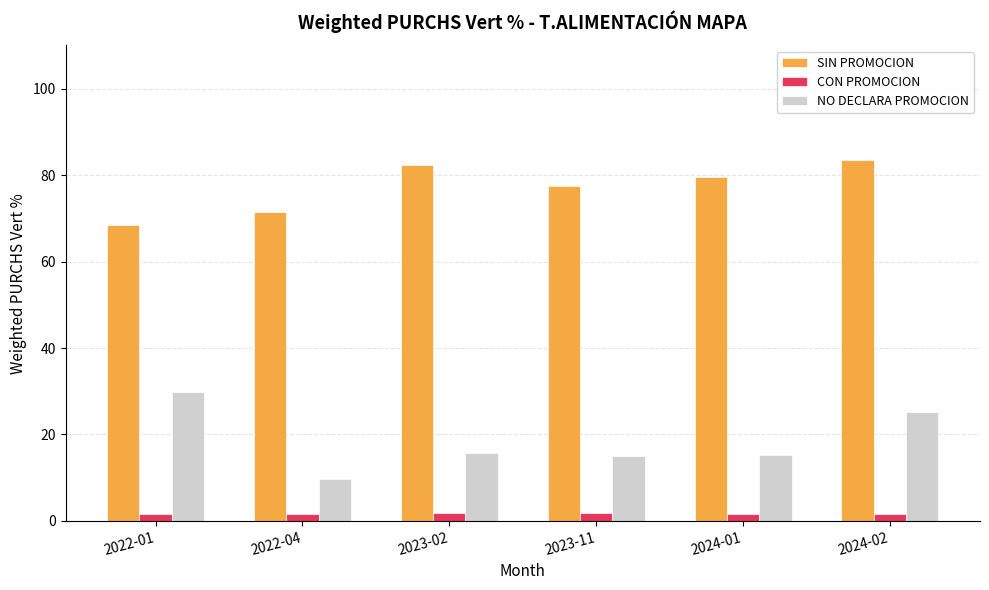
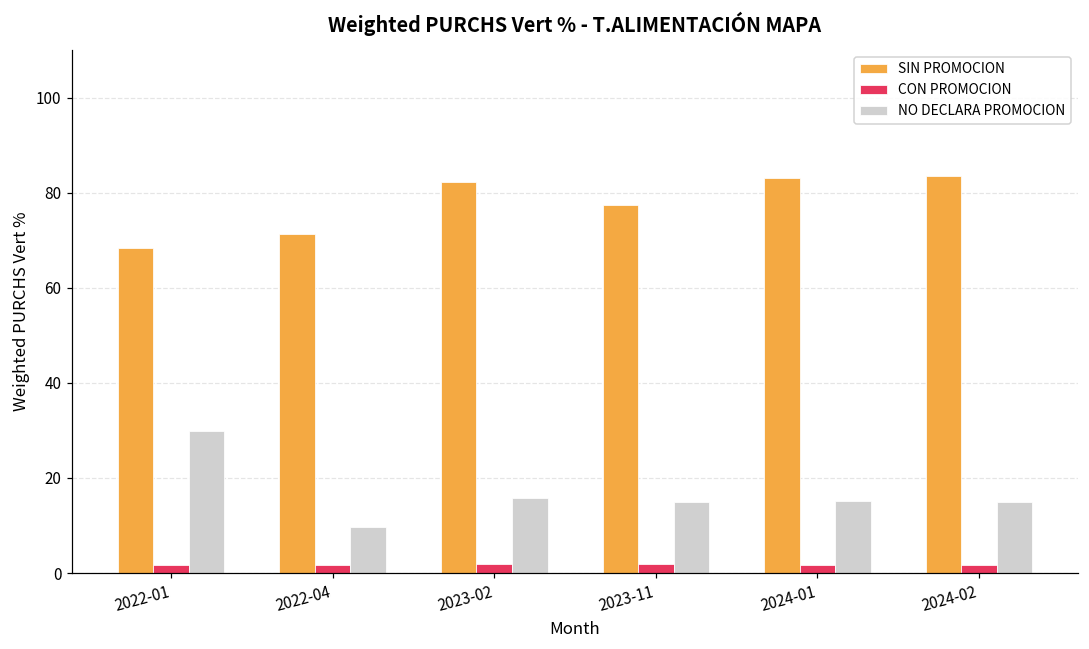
  {
    "SIN PROMOCION": {
      "2022-01": 68,
      "2022-04": 71,
      "2023-02": 82,
      "2023-11": 77,
-     "2024-01": 80,
+     "2024-01": 83,
      "2024-02": 83
    },
    "CON PROMOCION": {
      "2022-01": 2,
      "2022-04": 2,
      "2023-02": 2,
      "2023-11": 2,
      "2024-01": 2,
      "2024-02": 2
    },
    "NO DECLARA PROMOCION": {
      "2022-01": 30,
      "2022-04": 10,
      "2023-02": 16,
      "2023-11": 15,
      "2024-01": 15,
-     "2024-02": 25
+     "2024-02": 15
    }
  }
